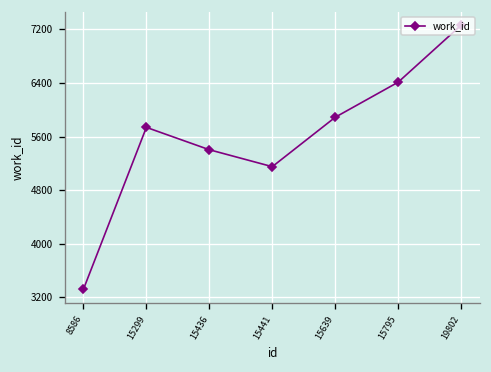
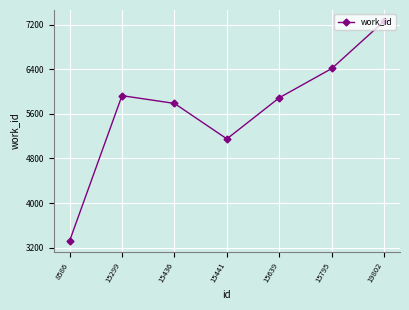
  {
    "8586": 3300,
-   "15299": 5700,
-   "15436": 5400,
+   "15299": 5900,
+   "15436": 5800,
    "15441": 5200,
    "15639": 5900,
    "15795": 6400
  }
